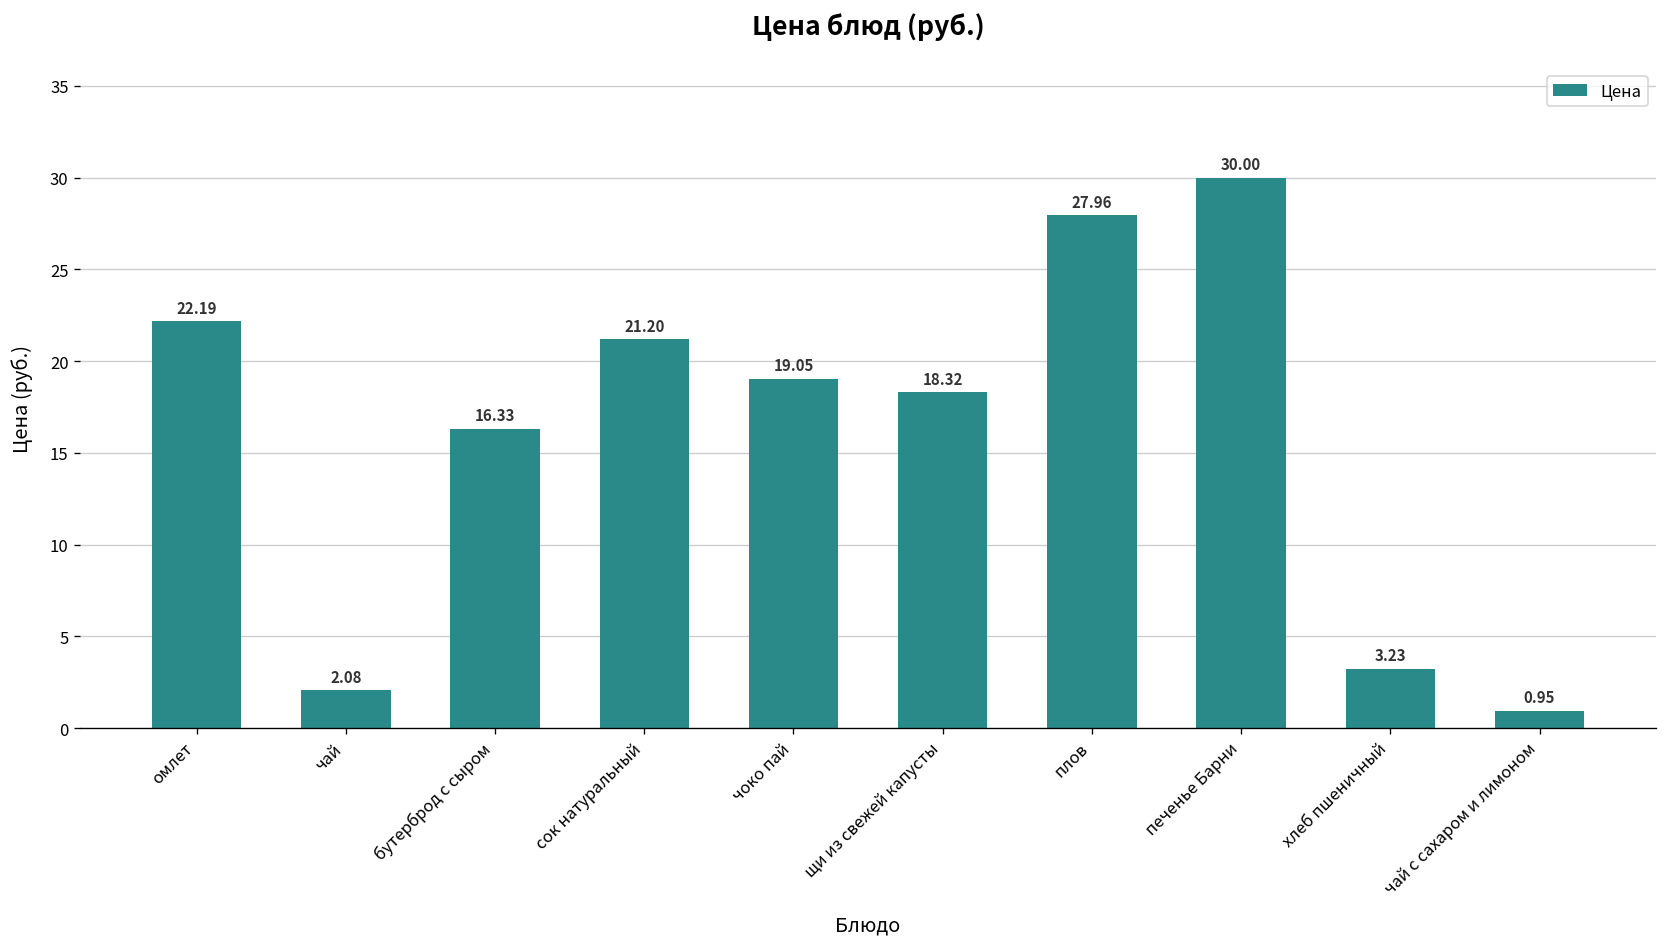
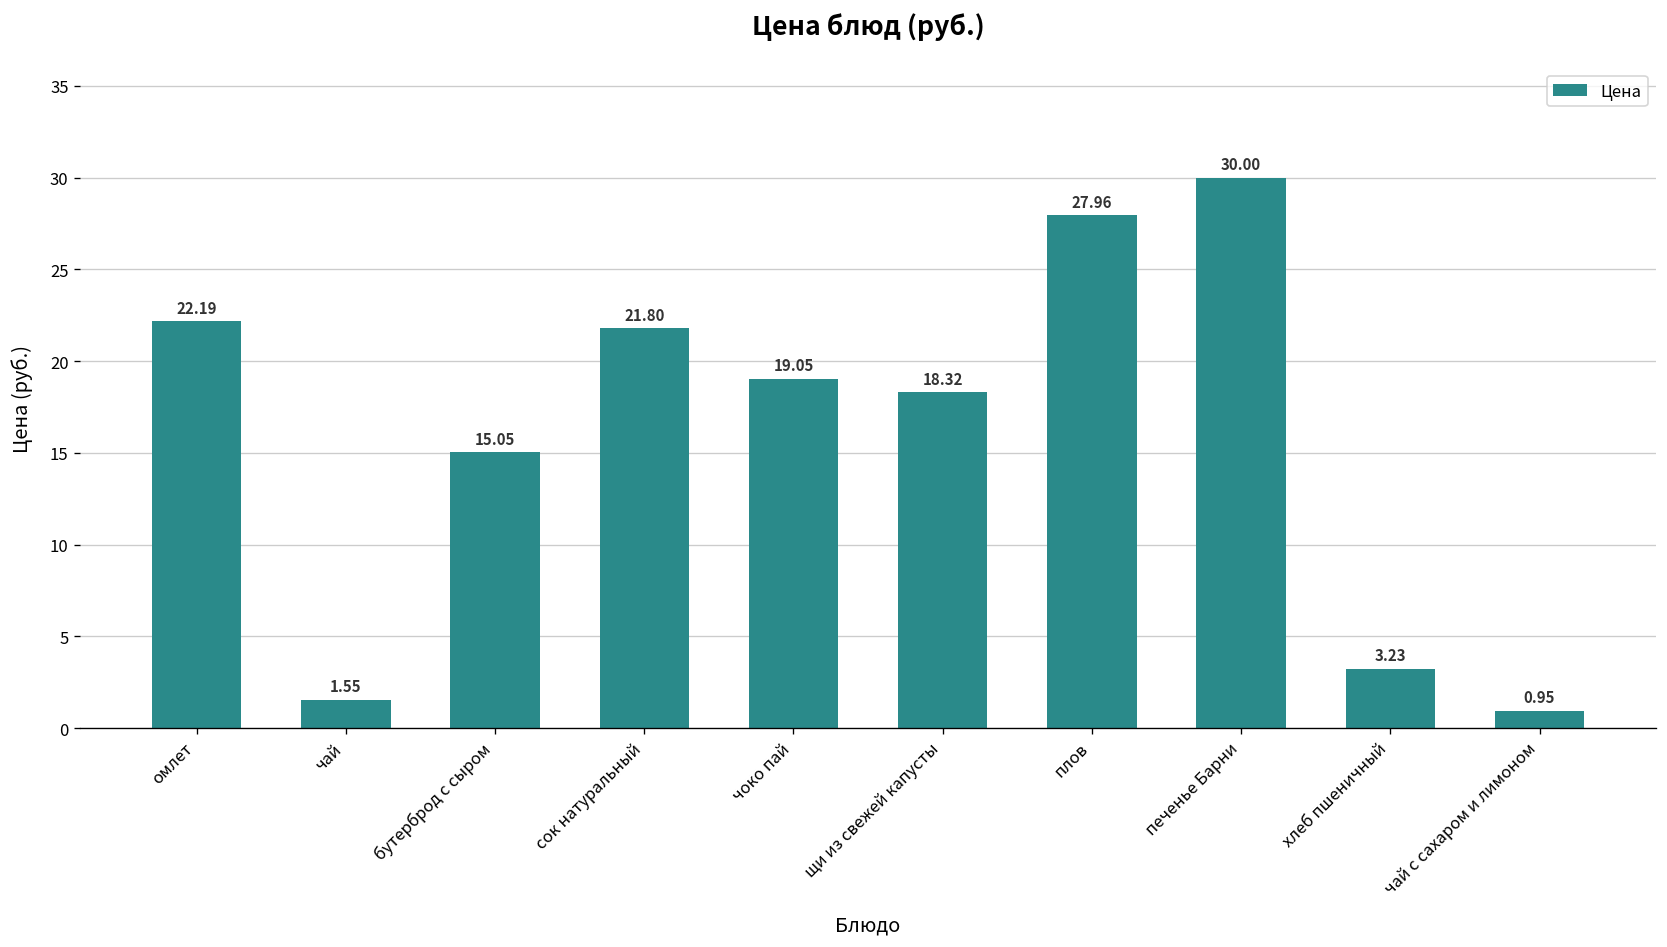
  {
    "омлет": 22.19,
-   "чай": 2.08,
-   "бутерброд с сыром": 16.33,
-   "сок натуральный": 21.20,
+   "чай": 1.55,
+   "бутерброд с сыром": 15.05,
+   "сок натуральный": 21.80,
    "чоко пай": 19.05,
    "щи из свежей капусты": 18.32,
    "плов": 27.96,
    "печенье Барни": 30.00,
    "хлеб пшеничный": 3.23,
    "чай с сахаром и лимоном": 0.95
  }
